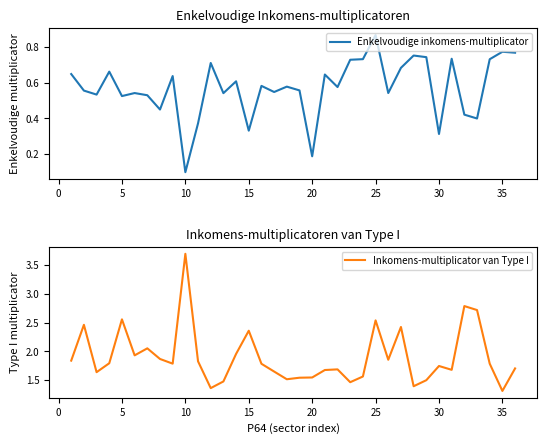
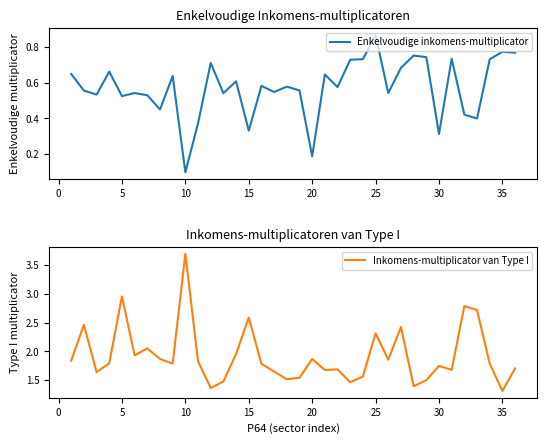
  {
    "Enkelvoudige Inkomens-multiplicatoren": {
      "5": 0.52,
      "10": 0.10,
      "15": 0.33,
      "20": 0.19,
      "30": 0.31,
      "35": 0.77
    },
    "Inkomens-multiplicatoren van Type I": {
-     "5": 2.6,
+     "5": 3.0,
      "10": 3.7,
-     "15": 2.4,
-     "20": 1.5,
-     "25": 2.5,
+     "15": 2.6,
+     "20": 1.9,
+     "25": 2.3,
      "30": 1.7,
      "35": 1.3
    }
  }
